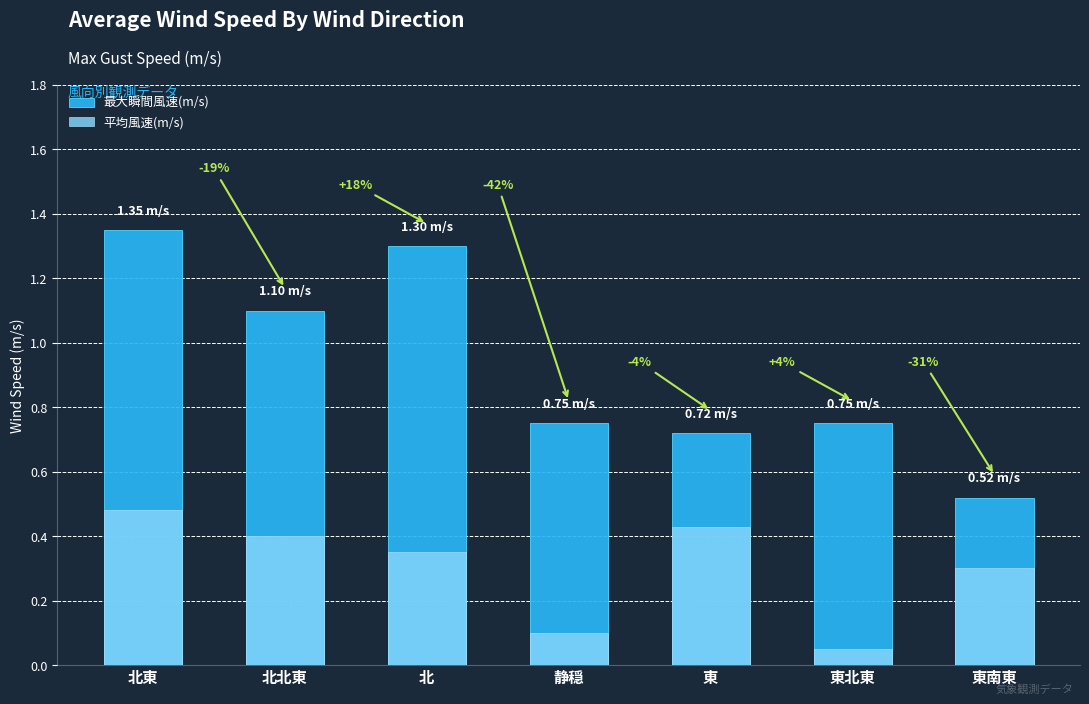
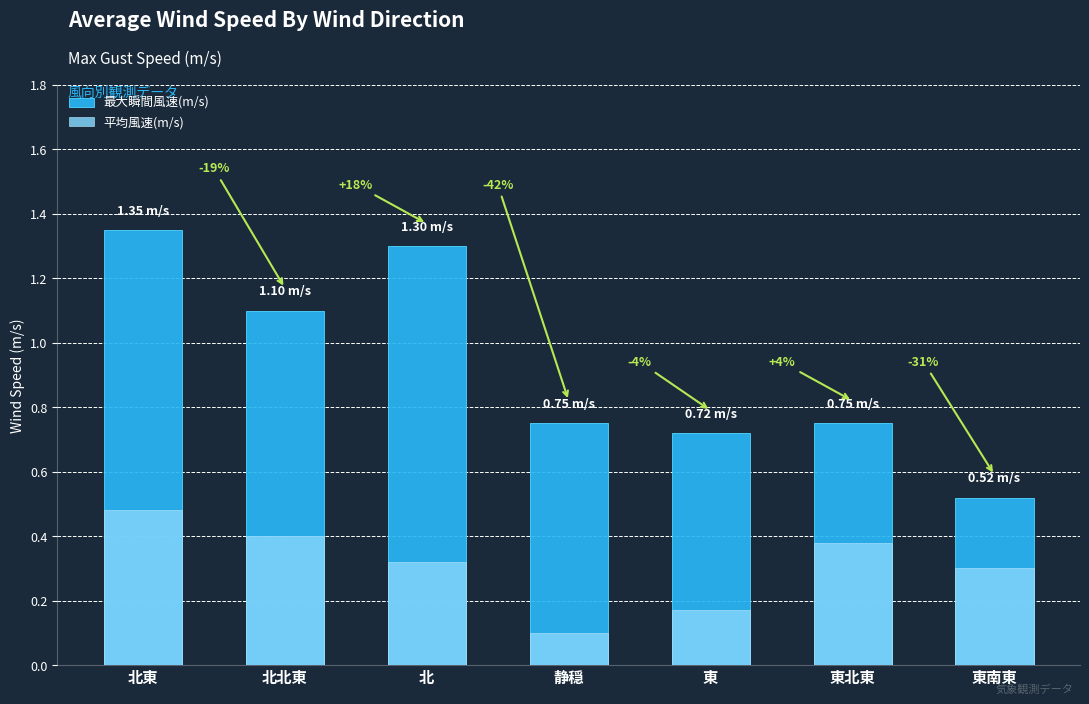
  {
    "最大瞬間風速(m/s)": {
      "北東": 1.35,
      "北北東": 1.10,
      "北": 1.30,
      "静穏": 0.75,
      "東": 0.72,
      "東北東": 0.75,
      "東南東": 0.52
    },
    "平均風速(m/s)": {
-     "北": 0.35,
-     "東": 0.43,
-     "東北東": 0.05
+     "北": 0.32,
+     "東": 0.17,
+     "東北東": 0.38
    }
  }
